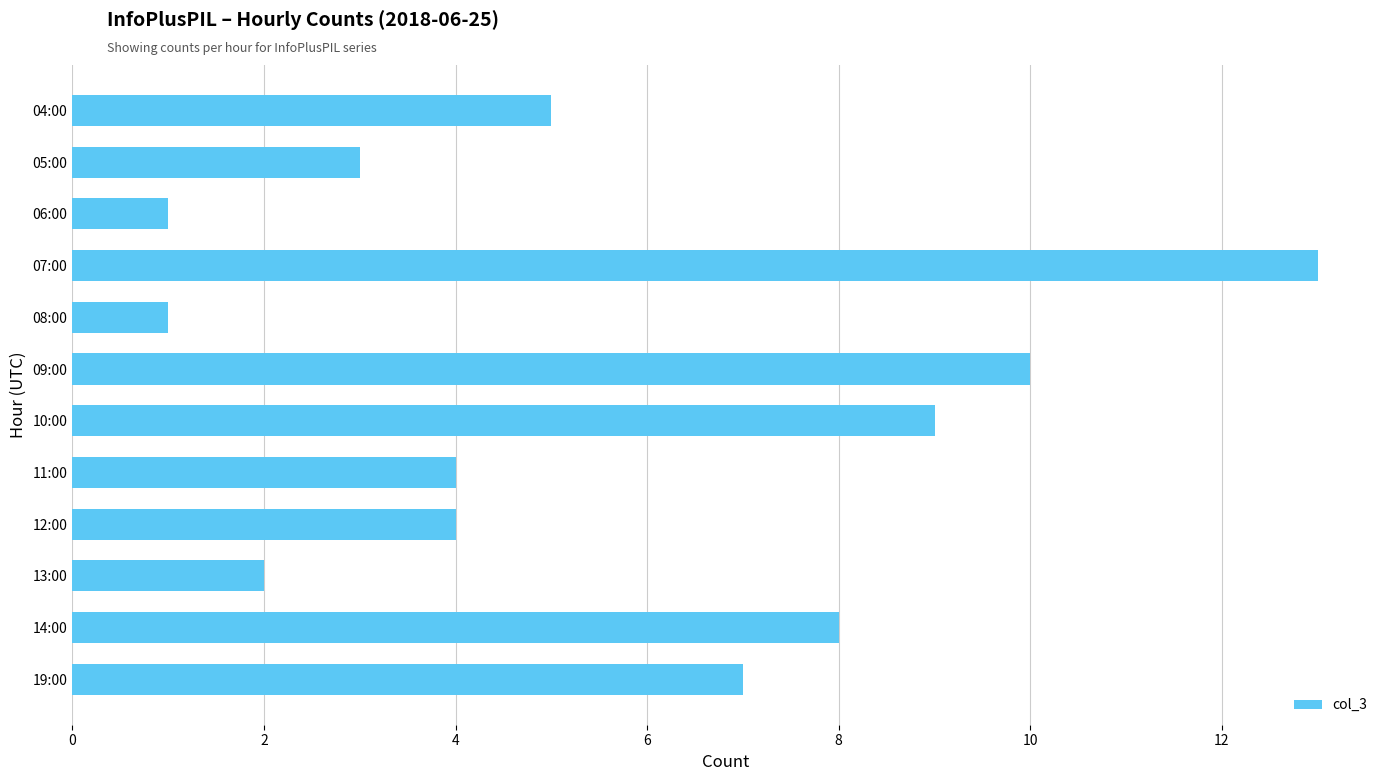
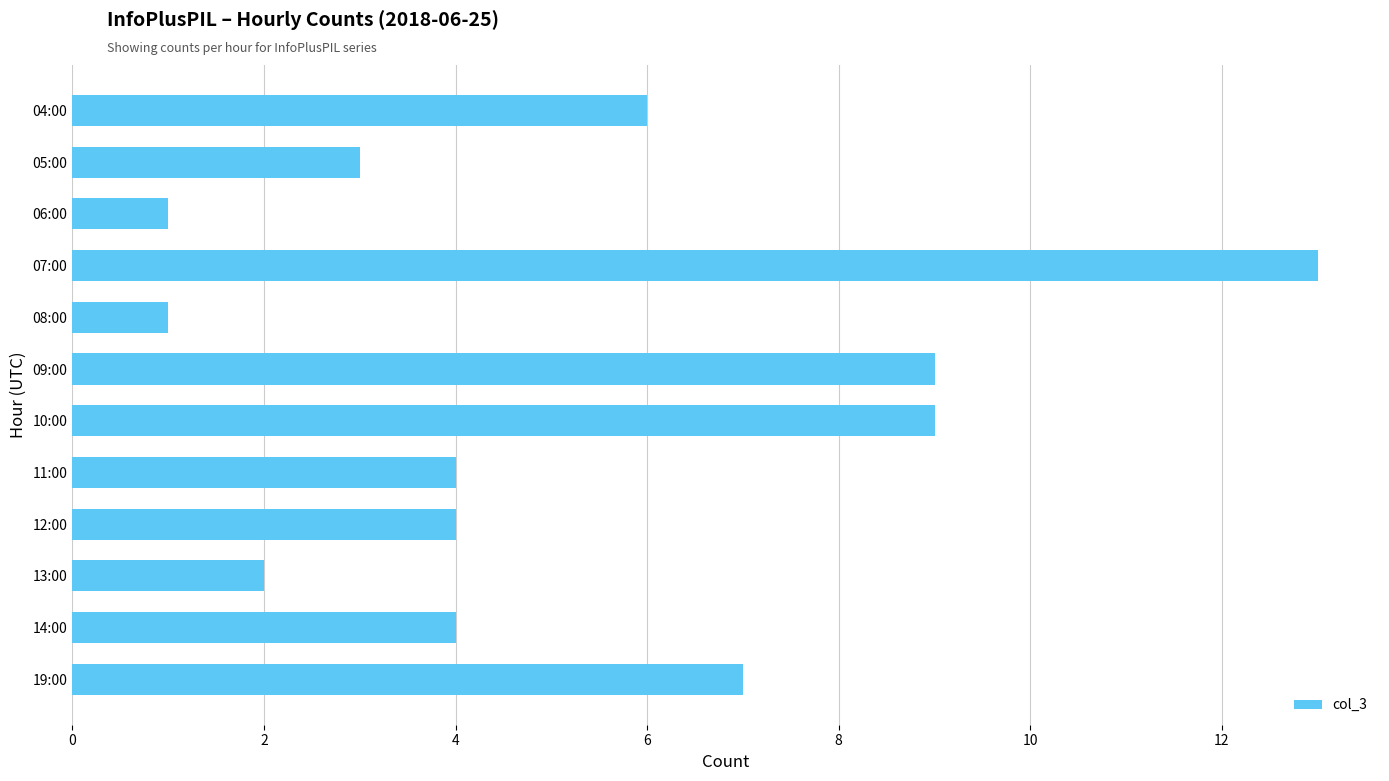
  {
-   "04:00": 5,
+   "04:00": 6,
    "05:00": 3,
    "06:00": 1,
    "07:00": 13,
    "08:00": 1,
-   "09:00": 10,
+   "09:00": 9,
    "10:00": 9,
    "11:00": 4,
    "12:00": 4,
    "13:00": 2,
-   "14:00": 8,
+   "14:00": 4,
    "19:00": 7
  }
